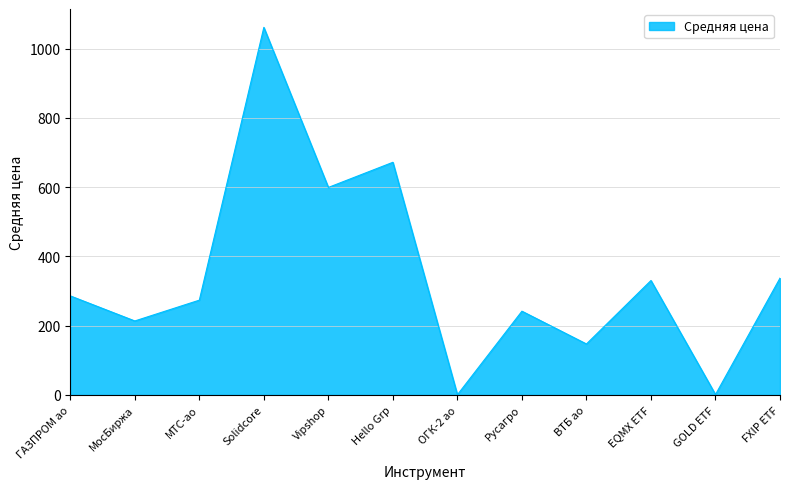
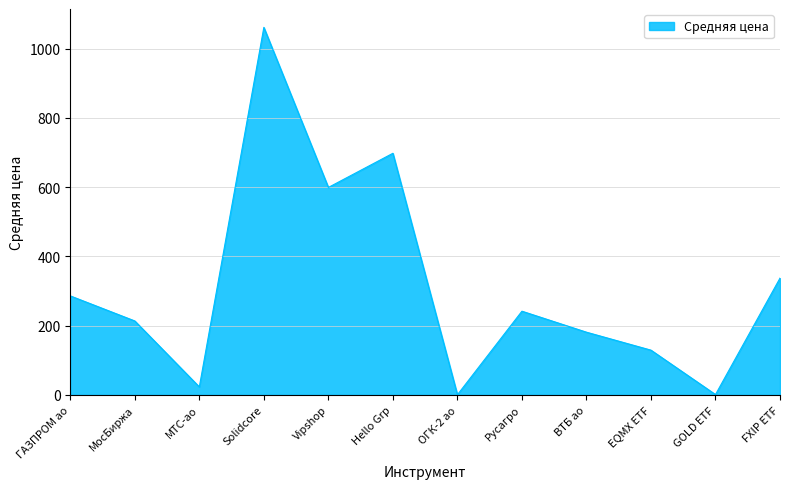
  {
    "ГАЗПРОМ ао": 290,
    "МосБиржа": 210,
-   "МТС-ао": 270,
+   "МТС-ао": 20,
    "Solidcore": 1060,
    "Vipshop": 600,
-   "Hello Grp": 670,
+   "Hello Grp": 700,
    "ОГК-2 ао": 0,
    "Русагро": 240,
-   "ВТБ ао": 150,
-   "EQMX ETF": 330,
+   "ВТБ ао": 180,
+   "EQMX ETF": 130,
    "GOLD ETF": 0,
    "FXIP ETF": 340
  }
